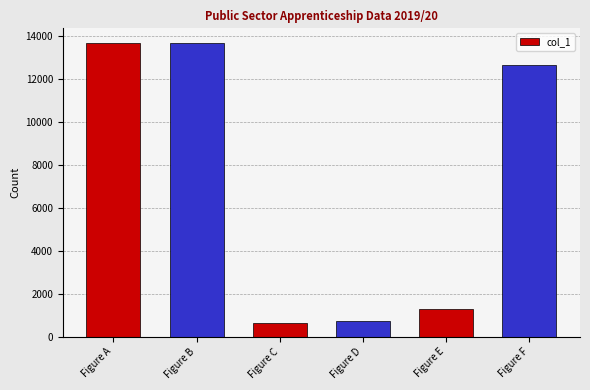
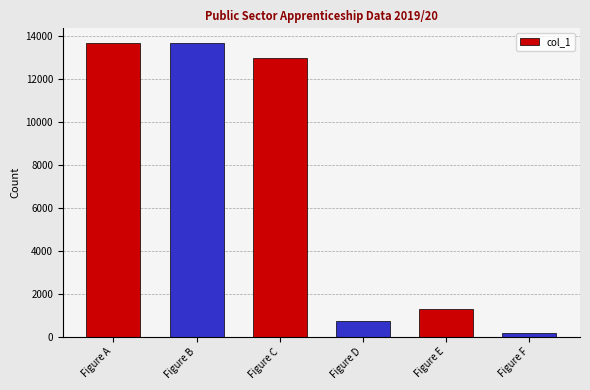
  {
    "Figure A": 13700,
    "Figure B": 13700,
-   "Figure C": 700,
+   "Figure C": 13000,
    "Figure D": 700,
    "Figure E": 1300,
-   "Figure F": 12600
+   "Figure F": 200
  }
